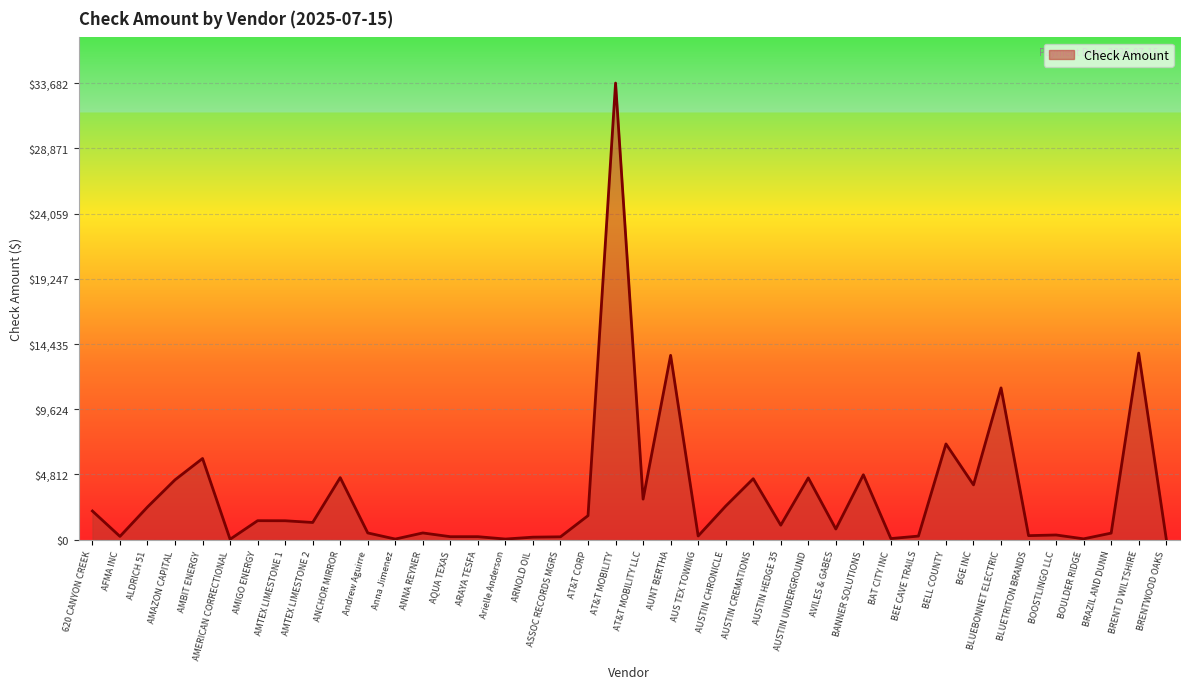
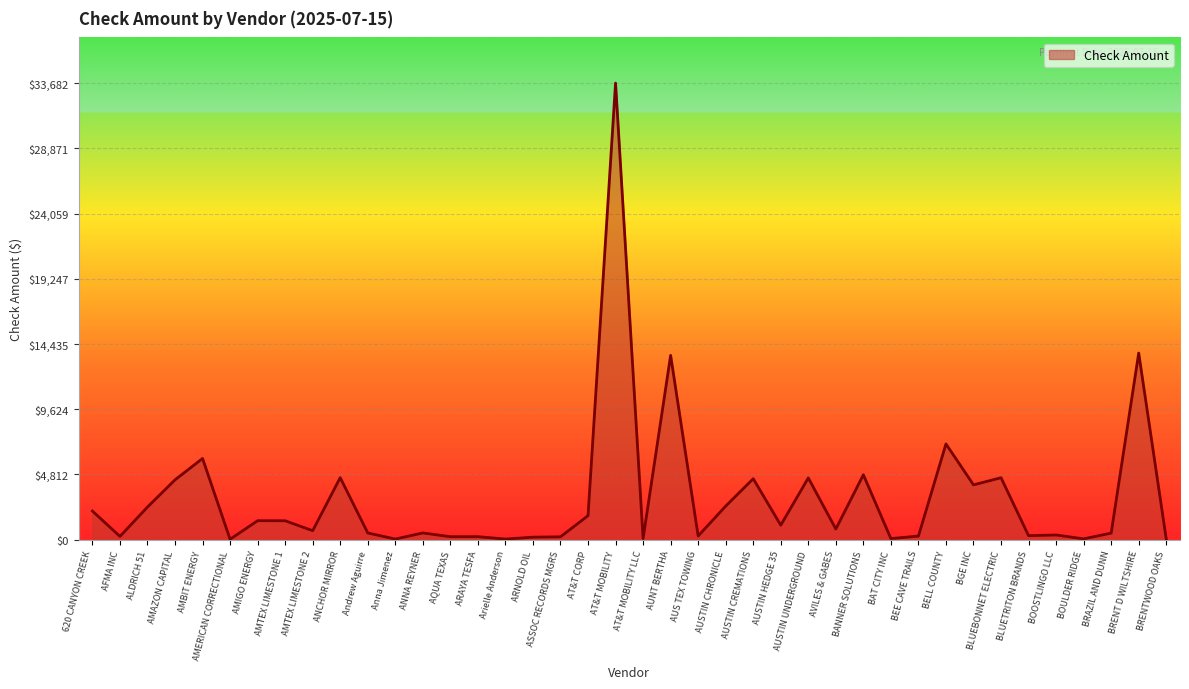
  {
    "620 CANYON CREEK": "$2,100",
    "AFMA INC": "$200",
    "ALDRICH 51": "$2,400",
    "AMAZON CAPITAL": "$4,400",
    "AMBIT ENERGY": "$6,000",
    "AMERICAN CORRECTIONAL": "$0",
    "AMIGO ENERGY": "$1,400",
    "AMTEX LIMESTONE 1": "$1,400",
-   "AMTEX LIMESTONE 2": "$1,300",
+   "AMTEX LIMESTONE 2": "$700",
    "ANCHOR MIRROR": "$4,600",
    "Andrew Aguirre": "$500",
    "Anna Jimenez": "$100",
    "ANNA REYNER": "$500",
    "AQUA TEXAS": "$200",
    "ARAYA TESFA": "$200",
    "Arielle Anderson": "$100",
    "ARNOLD OIL": "$200",
    "ASSOC RECORDS MGRS": "$200",
    "AT&T CORP": "$1,800",
    "AT&T MOBILITY": "$33,700",
-   "AT&T MOBILITY LLC": "$3,000",
+   "AT&T MOBILITY LLC": "$100",
    "AUNT BERTHA": "$13,600",
    "AUS TEX TOWING": "$300",
    "AUSTIN CHRONICLE": "$2,500",
    "AUSTIN CREMATIONS": "$4,500",
    "AUSTIN HEDGE 35": "$1,100",
    "AUSTIN UNDERGROUND": "$4,600",
    "AVILES & GABES": "$800",
    "BANNER SOLUTIONS": "$4,800",
    "BAT CITY INC": "$100",
    "BEE CAVE TRAILS": "$300",
    "BELL COUNTY": "$7,100",
    "BGE INC": "$4,000",
-   "BLUEBONNET ELECTRIC": "$11,200",
+   "BLUEBONNET ELECTRIC": "$4,600",
    "BLUETRITON BRANDS": "$300",
    "BOOSTLINGO LLC": "$400",
    "BOULDER RIDGE": "$100",
    "BRAZIL AND DUNN": "$500",
    "BRENT D WILTSHIRE": "$13,800",
    "BRENTWOOD OAKS": "$100"
  }
